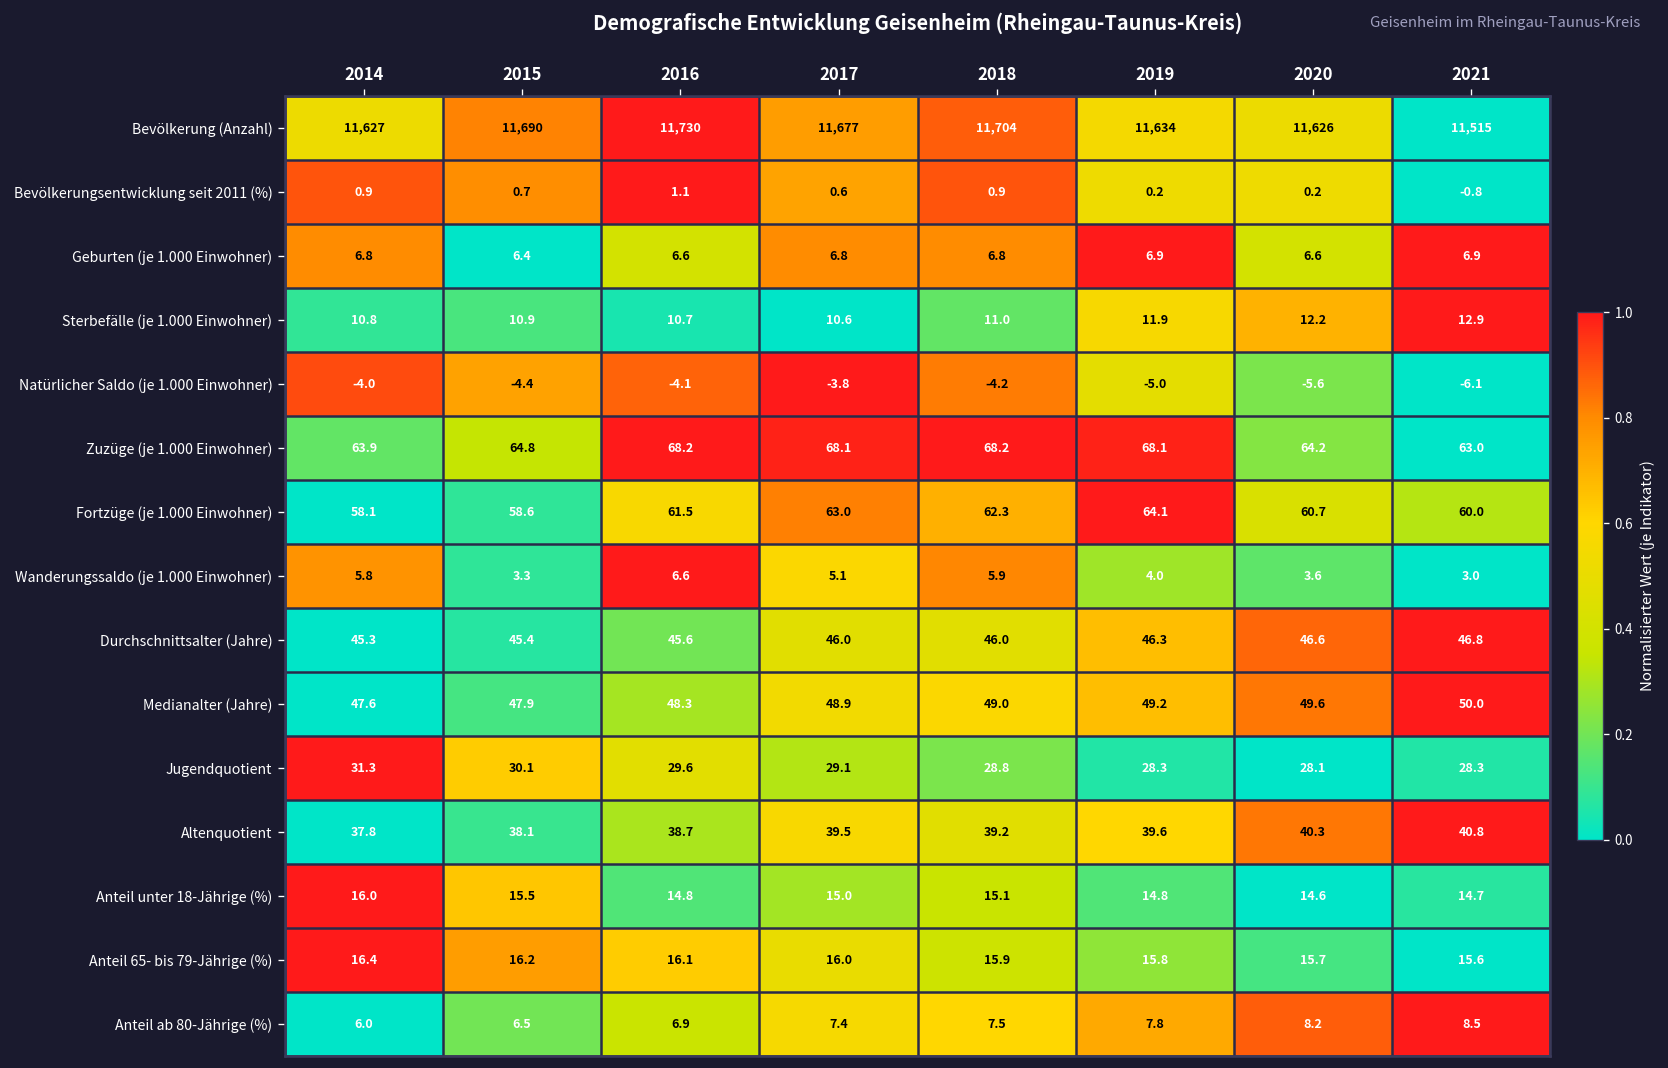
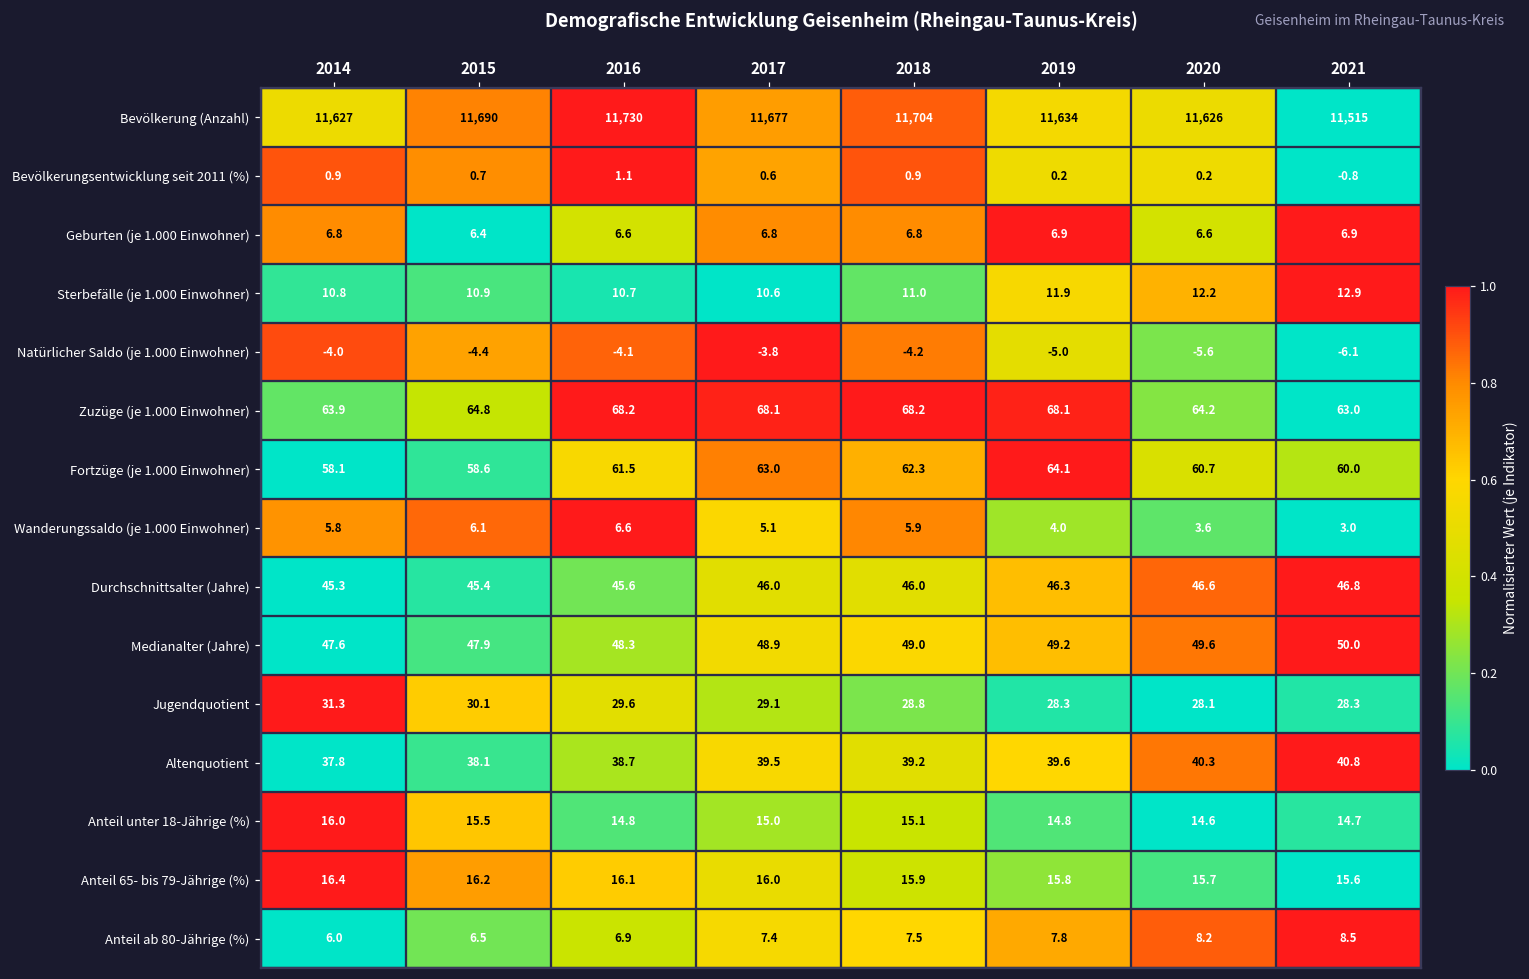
  {
    "Bevölkerung (Anzahl)": {
      "2014": "11,627",
      "2015": "11,690",
      "2016": "11,730",
      "2017": "11,677",
      "2018": "11,704",
      "2019": "11,634",
      "2020": "11,626",
      "2021": "11,515"
    },
    "Bevölkerungsentwicklung seit 2011 (%)": {
      "2014": "0.9",
      "2015": "0.7",
      "2016": "1.1",
      "2017": "0.6",
      "2018": "0.9",
      "2019": "0.2",
      "2020": "0.2",
      "2021": "-0.8"
    },
    "Geburten (je 1.000 Einwohner)": {
      "2014": "6.8",
      "2015": "6.4",
      "2016": "6.6",
      "2017": "6.8",
      "2018": "6.8",
      "2019": "6.9",
      "2020": "6.6",
      "2021": "6.9"
    },
    "Sterbefälle (je 1.000 Einwohner)": {
      "2014": "10.8",
      "2015": "10.9",
      "2016": "10.7",
      "2017": "10.6",
      "2018": "11.0",
      "2019": "11.9",
      "2020": "12.2",
      "2021": "12.9"
    },
    "Natürlicher Saldo (je 1.000 Einwohner)": {
      "2014": "-4.0",
      "2015": "-4.4",
      "2016": "-4.1",
      "2017": "-3.8",
      "2018": "-4.2",
      "2019": "-5.0",
      "2020": "-5.6",
      "2021": "-6.1"
    },
    "Zuzüge (je 1.000 Einwohner)": {
      "2014": "63.9",
      "2015": "64.8",
      "2016": "68.2",
      "2017": "68.1",
      "2018": "68.2",
      "2019": "68.1",
      "2020": "64.2",
      "2021": "63.0"
    },
    "Fortzüge (je 1.000 Einwohner)": {
      "2014": "58.1",
      "2015": "58.6",
      "2016": "61.5",
      "2017": "63.0",
      "2018": "62.3",
      "2019": "64.1",
      "2020": "60.7",
      "2021": "60.0"
    },
    "Wanderungssaldo (je 1.000 Einwohner)": {
      "2014": "5.8",
-     "2015": "3.3",
+     "2015": "6.1",
      "2016": "6.6",
      "2017": "5.1",
      "2018": "5.9",
      "2019": "4.0",
      "2020": "3.6",
      "2021": "3.0"
    },
    "Durchschnittsalter (Jahre)": {
      "2014": "45.3",
      "2015": "45.4",
      "2016": "45.6",
      "2017": "46.0",
      "2018": "46.0",
      "2019": "46.3",
      "2020": "46.6",
      "2021": "46.8"
    },
    "Medianalter (Jahre)": {
      "2014": "47.6",
      "2015": "47.9",
      "2016": "48.3",
      "2017": "48.9",
      "2018": "49.0",
      "2019": "49.2",
      "2020": "49.6",
      "2021": "50.0"
    },
    "Jugendquotient": {
      "2014": "31.3",
      "2015": "30.1",
      "2016": "29.6",
      "2017": "29.1",
      "2018": "28.8",
      "2019": "28.3",
      "2020": "28.1",
      "2021": "28.3"
    },
    "Altenquotient": {
      "2014": "37.8",
      "2015": "38.1",
      "2016": "38.7",
      "2017": "39.5",
      "2018": "39.2",
      "2019": "39.6",
      "2020": "40.3",
      "2021": "40.8"
    },
    "Anteil unter 18-Jährige (%)": {
      "2014": "16.0",
      "2015": "15.5",
      "2016": "14.8",
      "2017": "15.0",
      "2018": "15.1",
      "2019": "14.8",
      "2020": "14.6",
      "2021": "14.7"
    },
    "Anteil 65- bis 79-Jährige (%)": {
      "2014": "16.4",
      "2015": "16.2",
      "2016": "16.1",
      "2017": "16.0",
      "2018": "15.9",
      "2019": "15.8",
      "2020": "15.7",
      "2021": "15.6"
    },
    "Anteil ab 80-Jährige (%)": {
      "2014": "6.0",
      "2015": "6.5",
      "2016": "6.9",
      "2017": "7.4",
      "2018": "7.5",
      "2019": "7.8",
      "2020": "8.2",
      "2021": "8.5"
    }
  }
